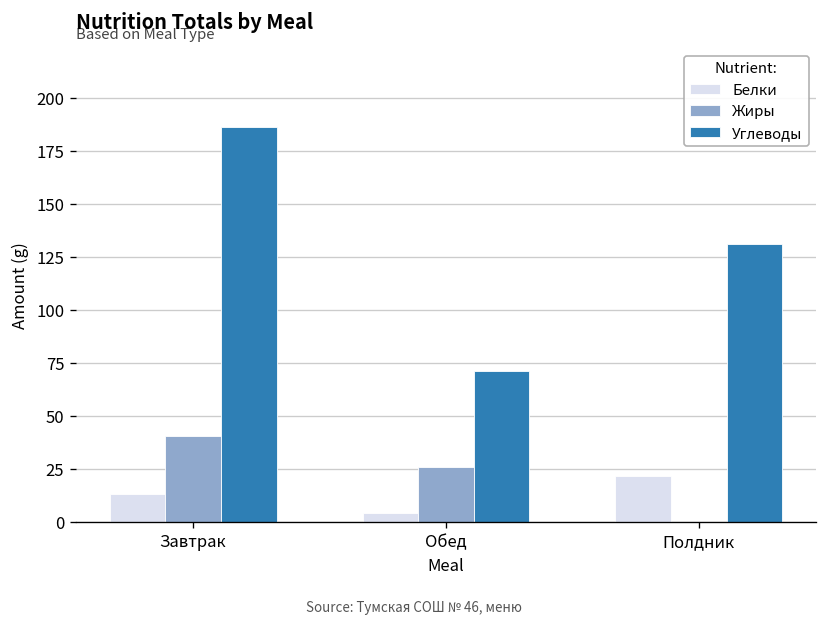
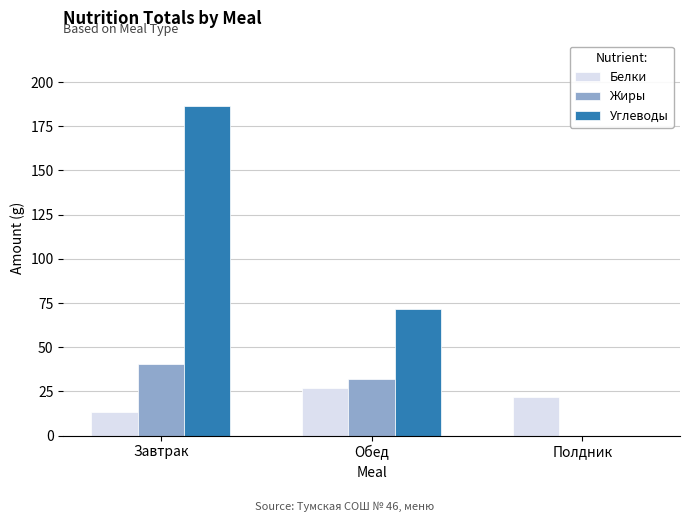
  {
    "Белки": {
      "Завтрак": 13,
-     "Обед": 4,
+     "Обед": 27,
      "Полдник": 22
    },
    "Жиры": {
      "Завтрак": 41,
-     "Обед": 26,
+     "Обед": 32,
      "Полдник": 0
    },
    "Углеводы": {
      "Завтрак": 186,
      "Обед": 71,
-     "Полдник": 131
+     "Полдник": 0
    }
  }
